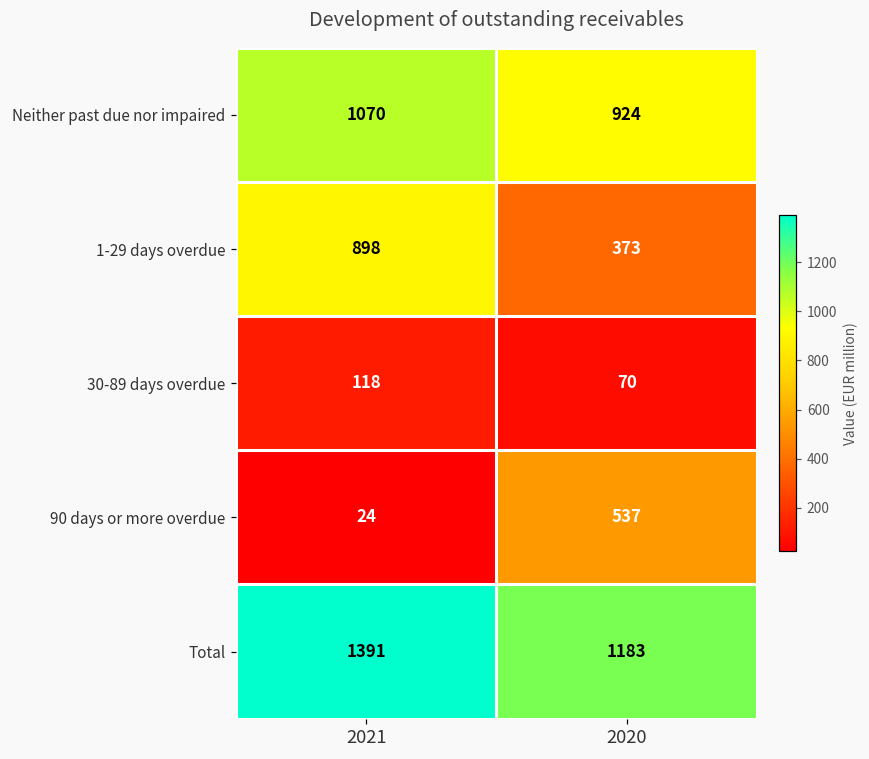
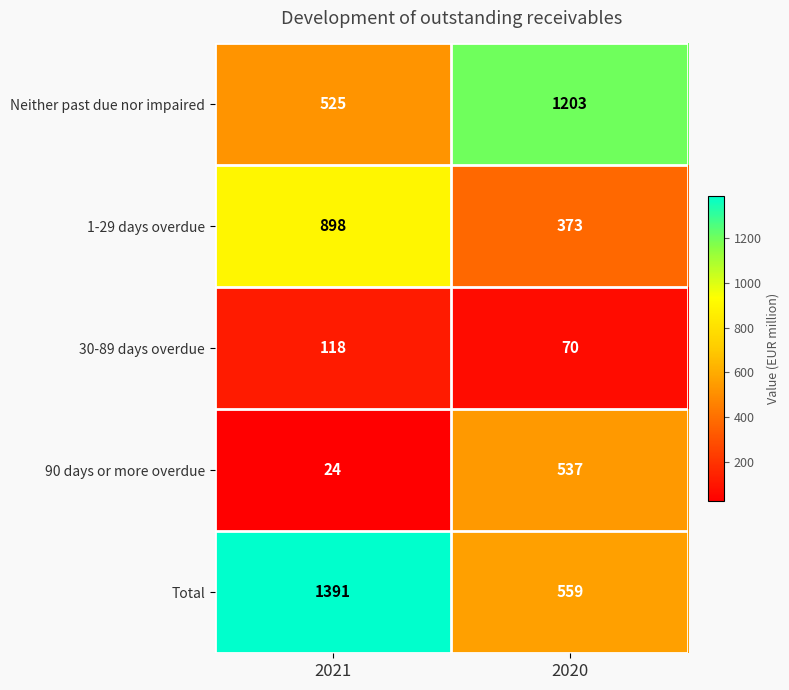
  {
    "Neither past due nor impaired": {
-     "2021": 1070,
-     "2020": 924
+     "2021": 525,
+     "2020": 1203
    },
    "1-29 days overdue": {
      "2021": 898,
      "2020": 373
    },
    "30-89 days overdue": {
      "2021": 118,
      "2020": 70
    },
    "90 days or more overdue": {
      "2021": 24,
      "2020": 537
    },
    "Total": {
      "2021": 1391,
-     "2020": 1183
+     "2020": 559
    }
  }
